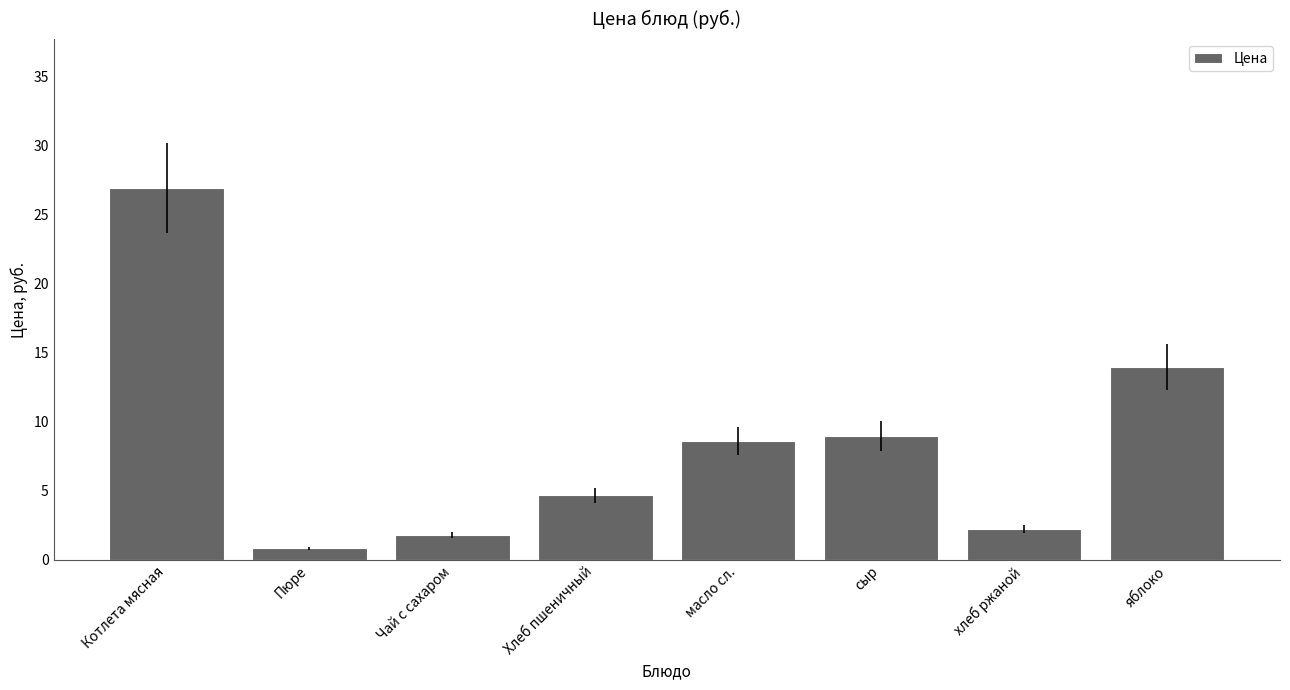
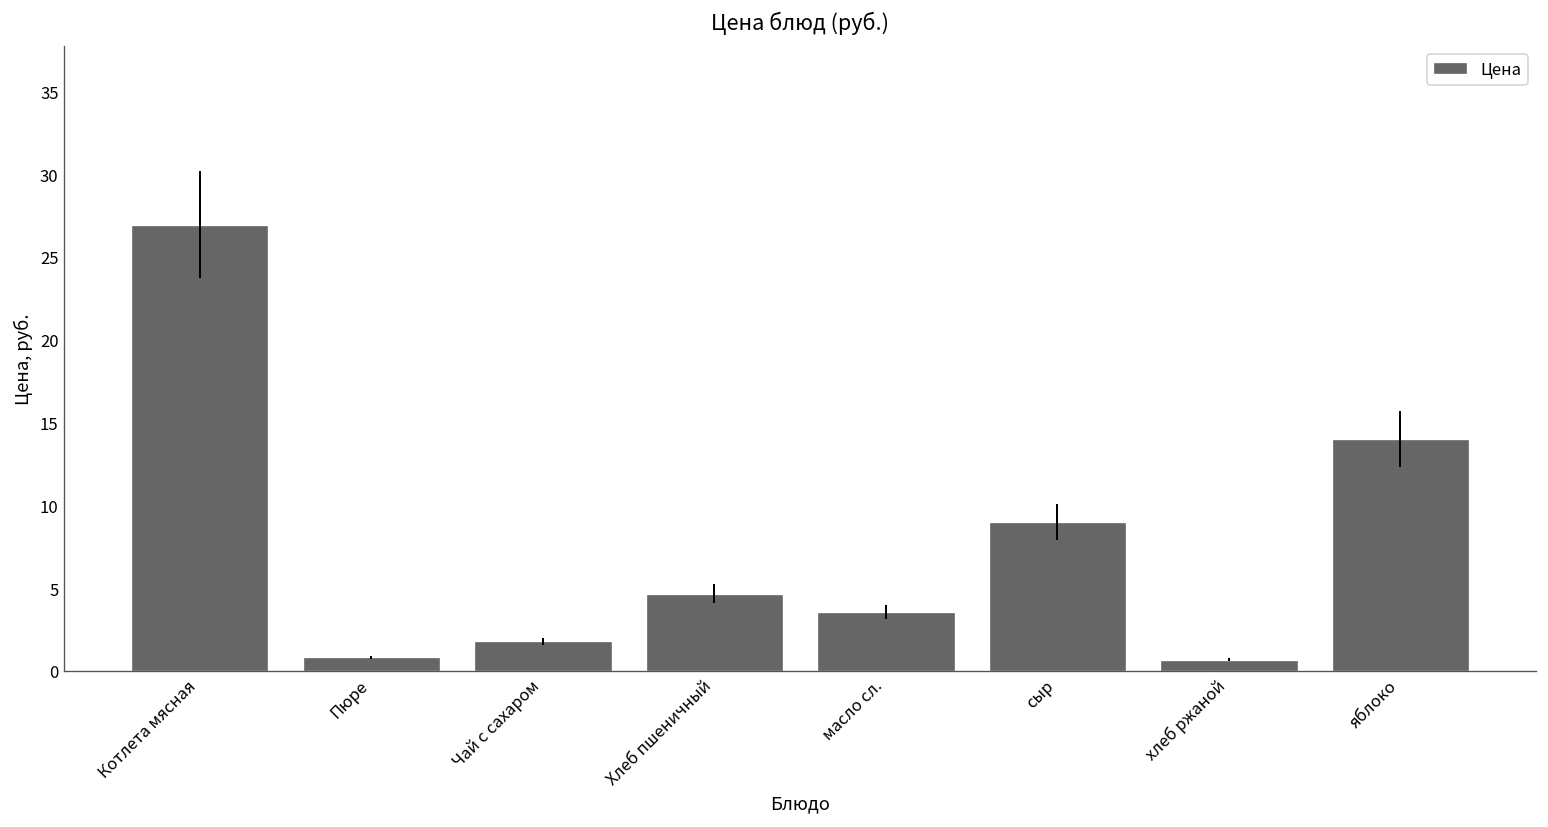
  {
    "Котлета мясная": 27.0,
    "Пюре": 0.8,
    "Чай с сахаром": 1.8,
    "Хлеб пшеничный": 4.7,
-   "масло сл.": 8.6,
+   "масло сл.": 3.6,
    "сыр": 9.0,
-   "хлеб ржаной": 2.2,
+   "хлеб ржаной": 0.7,
    "яблоко": 14.0
  }
